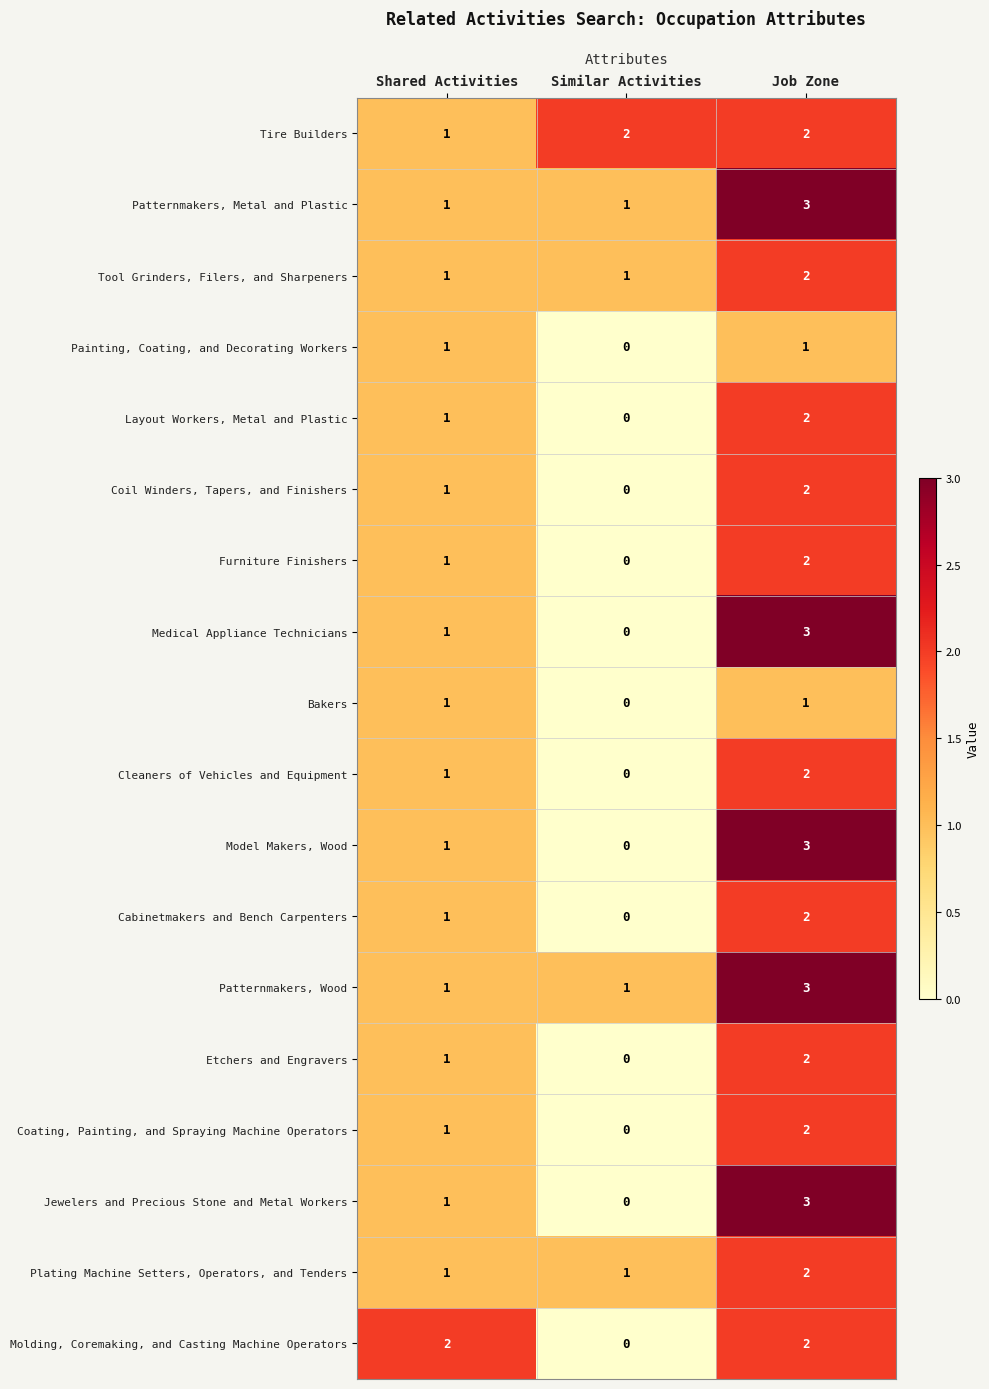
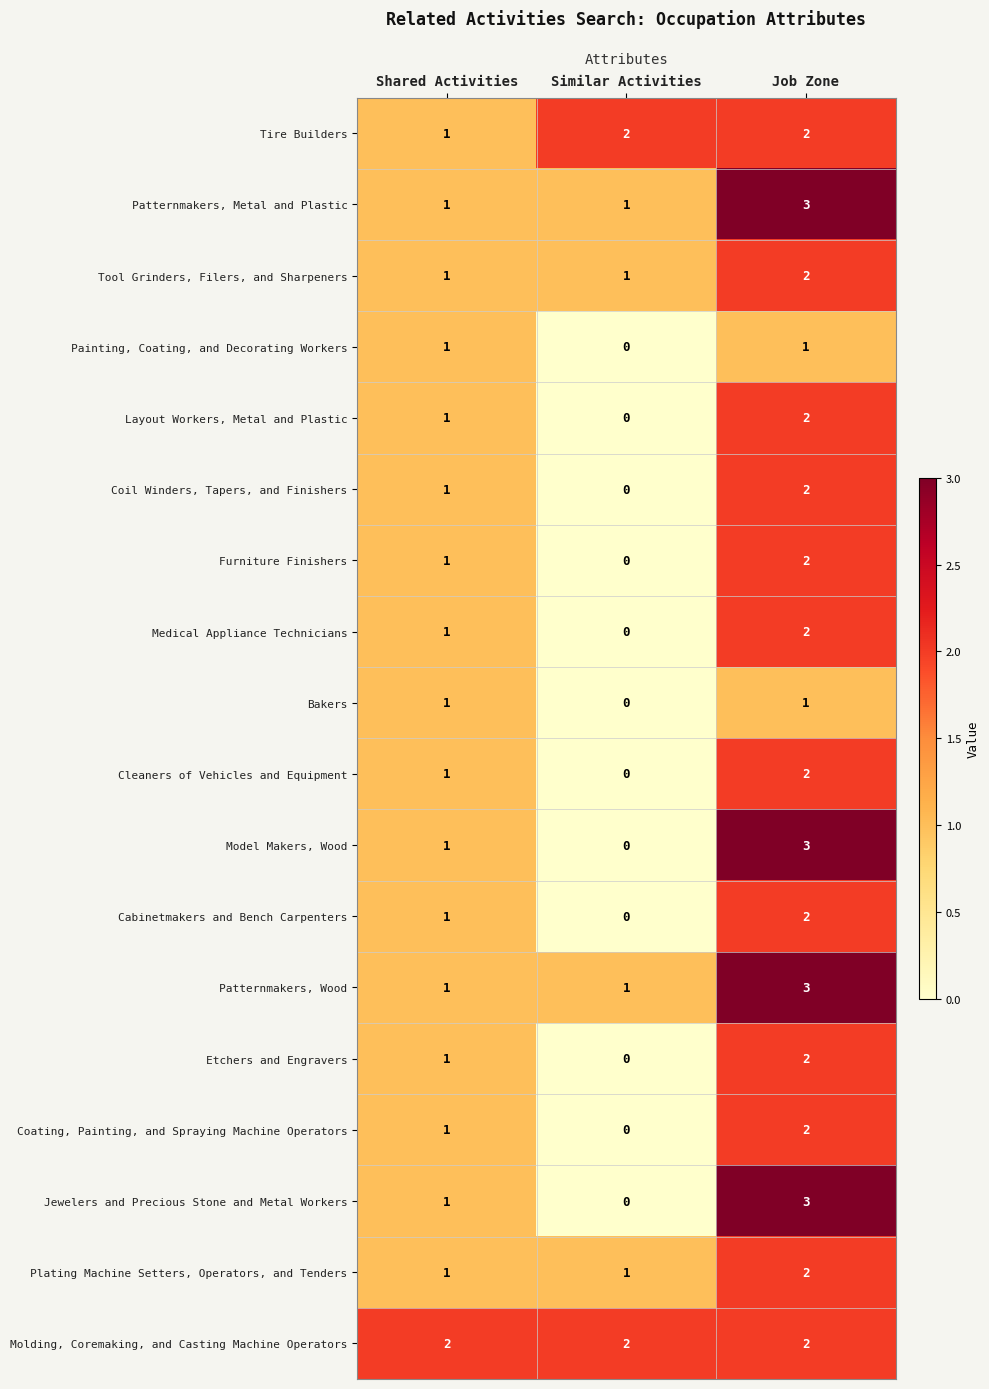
  {
    "Tire Builders": {
      "Shared Activities": 1,
      "Similar Activities": 2,
      "Job Zone": 2
    },
    "Patternmakers, Metal and Plastic": {
      "Shared Activities": 1,
      "Similar Activities": 1,
      "Job Zone": 3
    },
    "Tool Grinders, Filers, and Sharpeners": {
      "Shared Activities": 1,
      "Similar Activities": 1,
      "Job Zone": 2
    },
    "Painting, Coating, and Decorating Workers": {
      "Shared Activities": 1,
      "Similar Activities": 0,
      "Job Zone": 1
    },
    "Layout Workers, Metal and Plastic": {
      "Shared Activities": 1,
      "Similar Activities": 0,
      "Job Zone": 2
    },
    "Coil Winders, Tapers, and Finishers": {
      "Shared Activities": 1,
      "Similar Activities": 0,
      "Job Zone": 2
    },
    "Furniture Finishers": {
      "Shared Activities": 1,
      "Similar Activities": 0,
      "Job Zone": 2
    },
    "Medical Appliance Technicians": {
      "Shared Activities": 1,
      "Similar Activities": 0,
-     "Job Zone": 3
+     "Job Zone": 2
    },
    "Bakers": {
      "Shared Activities": 1,
      "Similar Activities": 0,
      "Job Zone": 1
    },
    "Cleaners of Vehicles and Equipment": {
      "Shared Activities": 1,
      "Similar Activities": 0,
      "Job Zone": 2
    },
    "Model Makers, Wood": {
      "Shared Activities": 1,
      "Similar Activities": 0,
      "Job Zone": 3
    },
    "Cabinetmakers and Bench Carpenters": {
      "Shared Activities": 1,
      "Similar Activities": 0,
      "Job Zone": 2
    },
    "Patternmakers, Wood": {
      "Shared Activities": 1,
      "Similar Activities": 1,
      "Job Zone": 3
    },
    "Etchers and Engravers": {
      "Shared Activities": 1,
      "Similar Activities": 0,
      "Job Zone": 2
    },
    "Coating, Painting, and Spraying Machine Operators": {
      "Shared Activities": 1,
      "Similar Activities": 0,
      "Job Zone": 2
    },
    "Jewelers and Precious Stone and Metal Workers": {
      "Shared Activities": 1,
      "Similar Activities": 0,
      "Job Zone": 3
    },
    "Plating Machine Setters, Operators, and Tenders": {
      "Shared Activities": 1,
      "Similar Activities": 1,
      "Job Zone": 2
    },
    "Molding, Coremaking, and Casting Machine Operators": {
      "Shared Activities": 2,
-     "Similar Activities": 0,
+     "Similar Activities": 2,
      "Job Zone": 2
    }
  }
